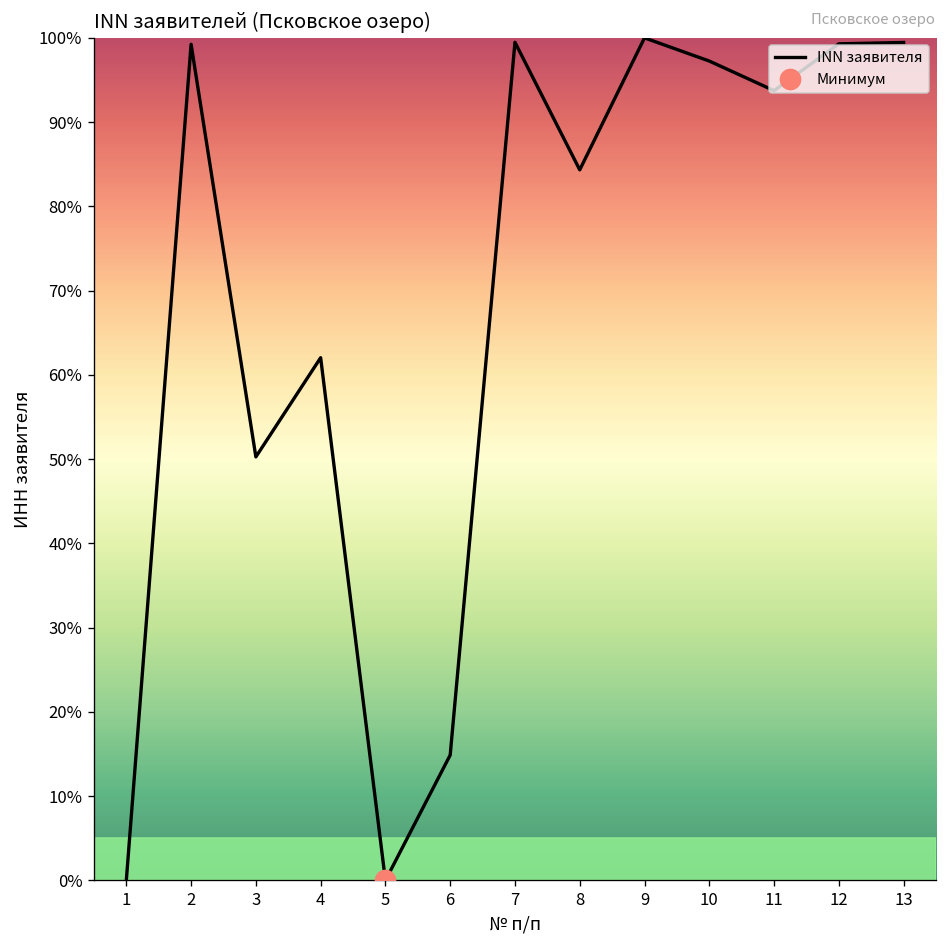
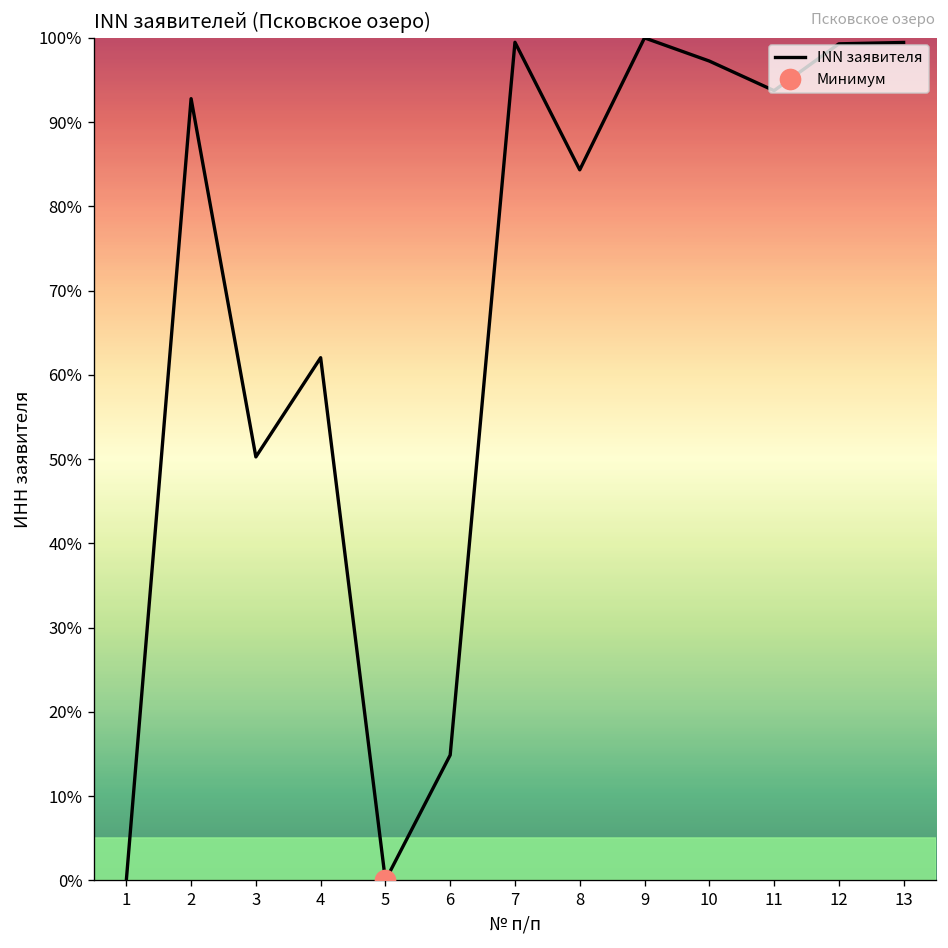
  {
    "INN заявителя": {
-     "2": "99%",
+     "2": "93%",
      "3": "50%",
      "4": "62%",
      "6": "15%",
      "7": "99%",
      "8": "84%",
      "9": "100%",
      "10": "97%",
      "12": "99%",
      "13": "99%"
    }
  }
